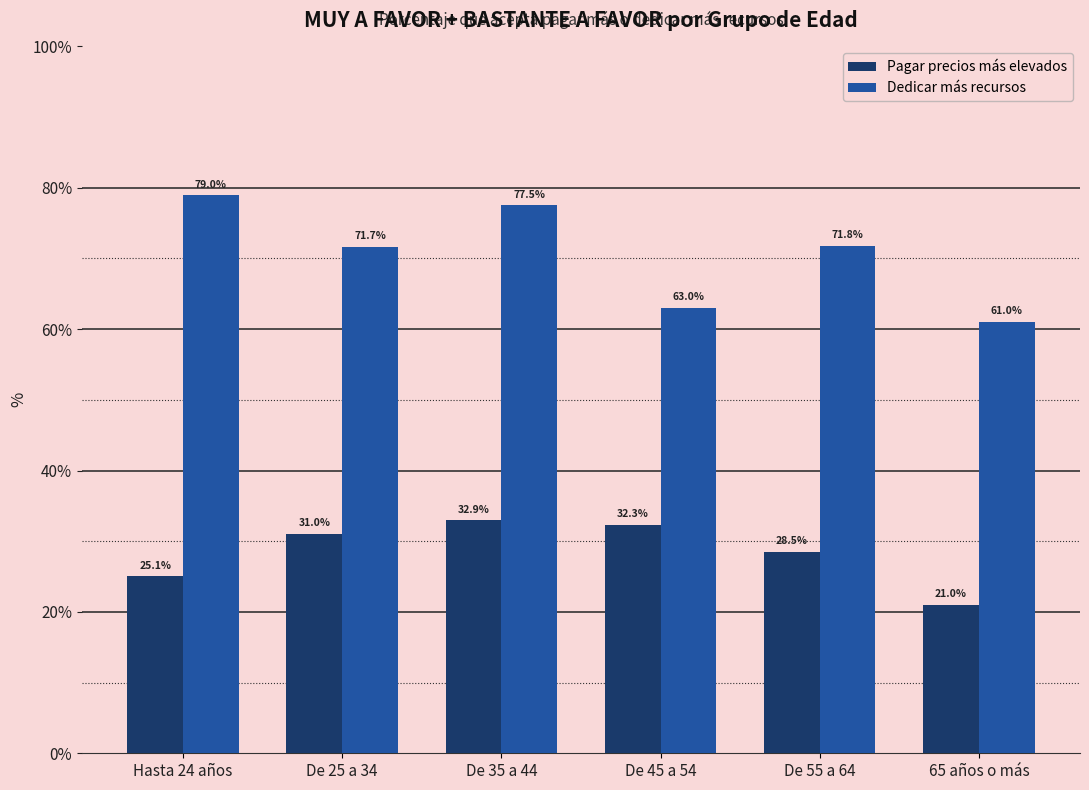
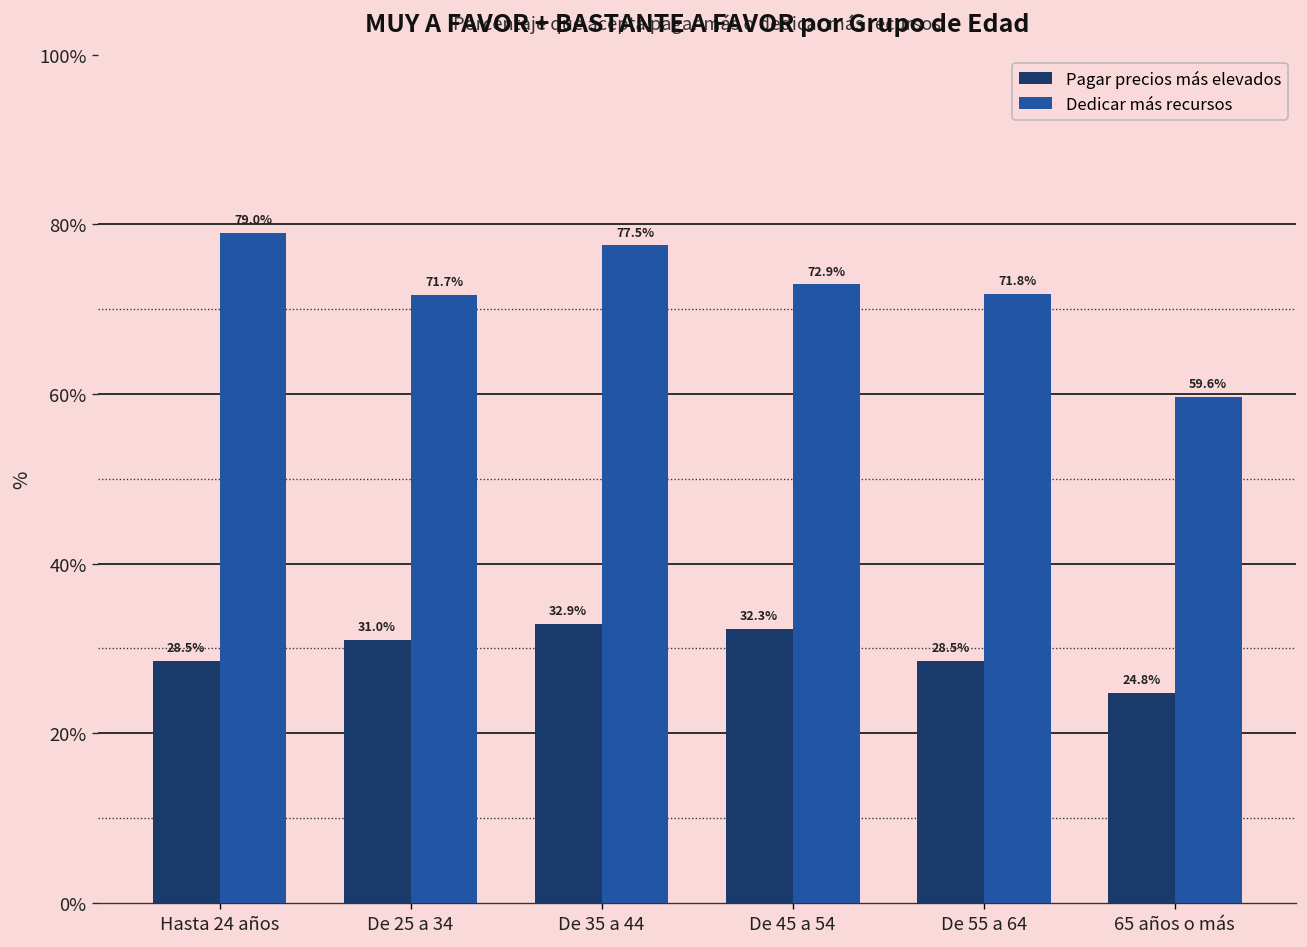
  {
    "Pagar precios más elevados": {
-     "Hasta 24 años": "25.1%",
+     "Hasta 24 años": "28.5%",
      "De 25 a 34": "31.0%",
      "De 35 a 44": "32.9%",
      "De 45 a 54": "32.3%",
      "De 55 a 64": "28.5%",
-     "65 años o más": "21.0%"
+     "65 años o más": "24.8%"
    },
    "Dedicar más recursos": {
      "Hasta 24 años": "79.0%",
      "De 25 a 34": "71.7%",
      "De 35 a 44": "77.5%",
-     "De 45 a 54": "63.0%",
+     "De 45 a 54": "72.9%",
      "De 55 a 64": "71.8%",
-     "65 años o más": "61.0%"
+     "65 años o más": "59.6%"
    }
  }
